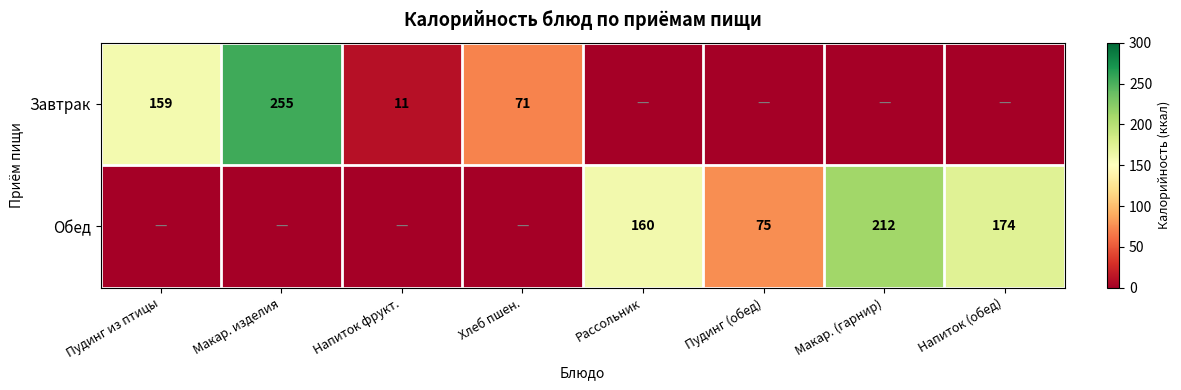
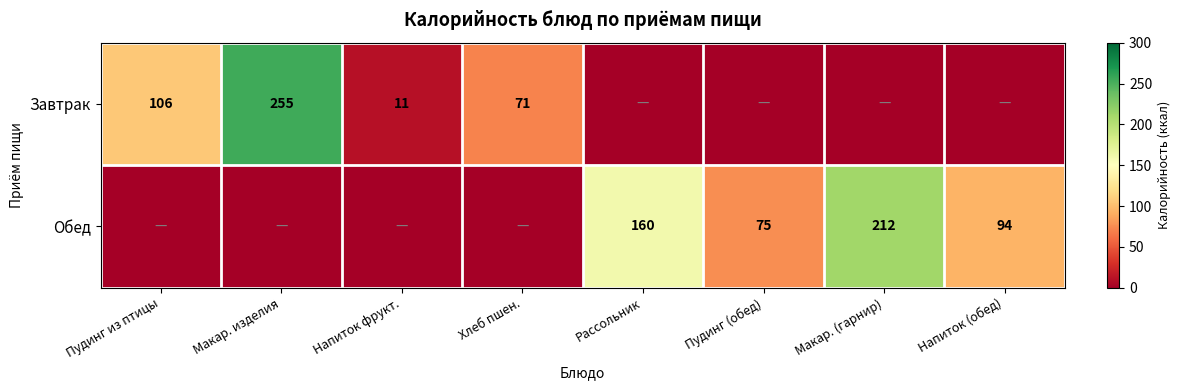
  {
    "Завтрак": {
-     "Пудинг из птицы": 159,
+     "Пудинг из птицы": 106,
      "Макар. изделия": 255,
      "Напиток фрукт.": 11,
      "Хлеб пшен.": 71
    },
    "Обед": {
      "Рассольник": 160,
      "Пудинг (обед)": 75,
      "Макар. (гарнир)": 212,
-     "Напиток (обед)": 174
+     "Напиток (обед)": 94
    }
  }
